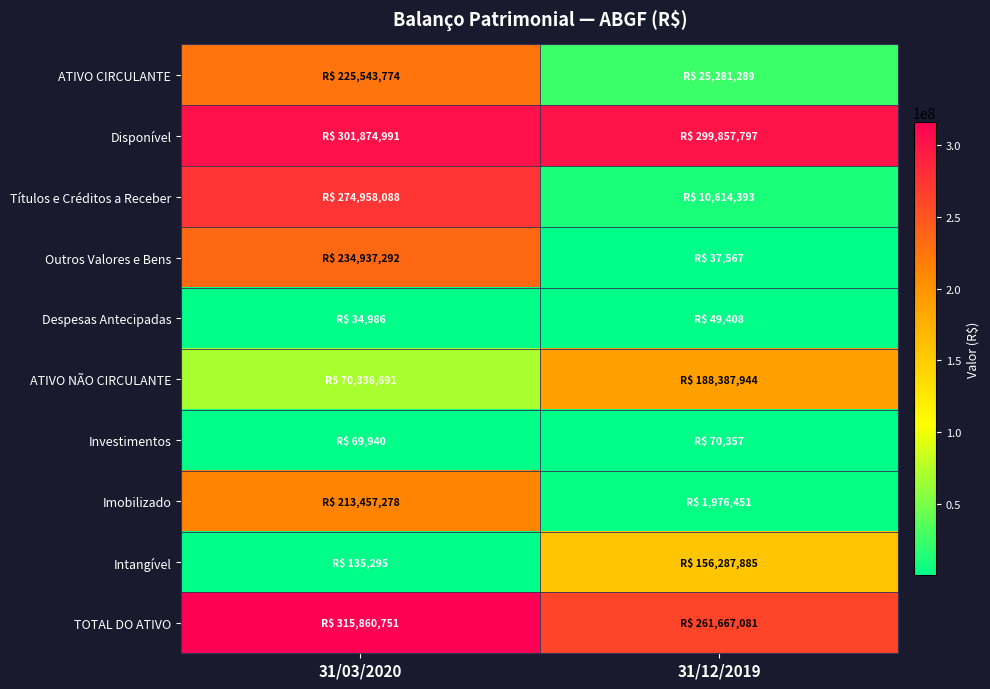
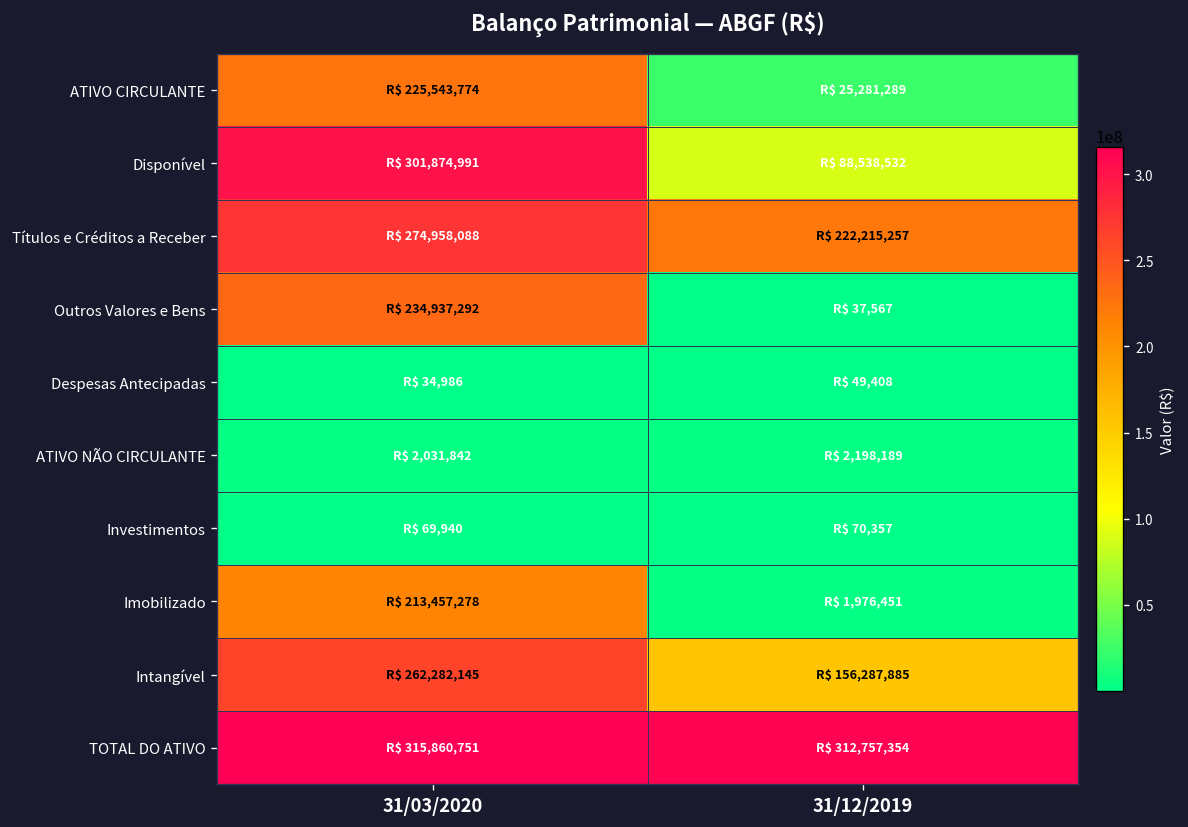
  {
    "ATIVO CIRCULANTE": {
      "31/03/2020": "225,543,774",
      "31/12/2019": "25,281,289"
    },
    "Disponível": {
      "31/03/2020": "301,874,991",
-     "31/12/2019": "299,857,797"
+     "31/12/2019": "88,538,532"
    },
    "Títulos e Créditos a Receber": {
      "31/03/2020": "274,958,088",
-     "31/12/2019": "10,614,393"
+     "31/12/2019": "222,215,257"
    },
    "Outros Valores e Bens": {
      "31/03/2020": "234,937,292",
      "31/12/2019": "37,567"
    },
    "Despesas Antecipadas": {
      "31/03/2020": "34,986",
      "31/12/2019": "49,408"
    },
    "ATIVO NÃO CIRCULANTE": {
-     "31/03/2020": "70,336,691",
-     "31/12/2019": "188,387,944"
+     "31/03/2020": "2,031,842",
+     "31/12/2019": "2,198,189"
    },
    "Investimentos": {
      "31/03/2020": "69,940",
      "31/12/2019": "70,357"
    },
    "Imobilizado": {
      "31/03/2020": "213,457,278",
      "31/12/2019": "1,976,451"
    },
    "Intangível": {
-     "31/03/2020": "135,295",
+     "31/03/2020": "262,282,145",
      "31/12/2019": "156,287,885"
    },
    "TOTAL DO ATIVO": {
      "31/03/2020": "315,860,751",
-     "31/12/2019": "261,667,081"
+     "31/12/2019": "312,757,354"
    }
  }
